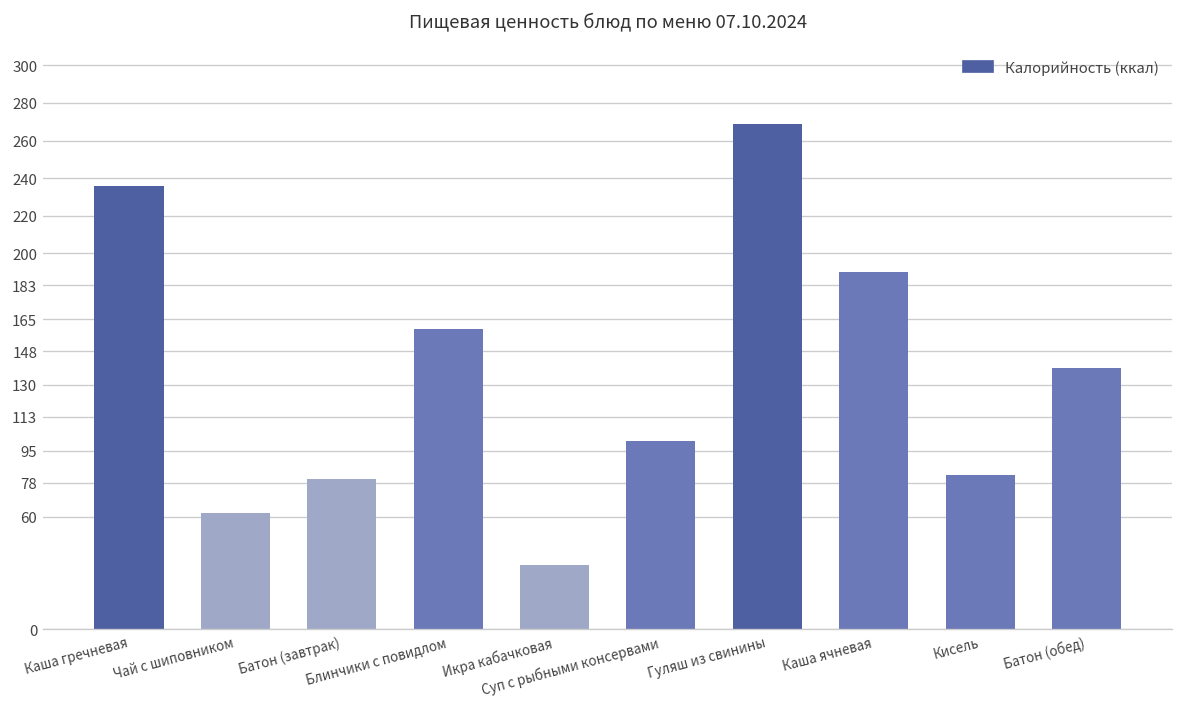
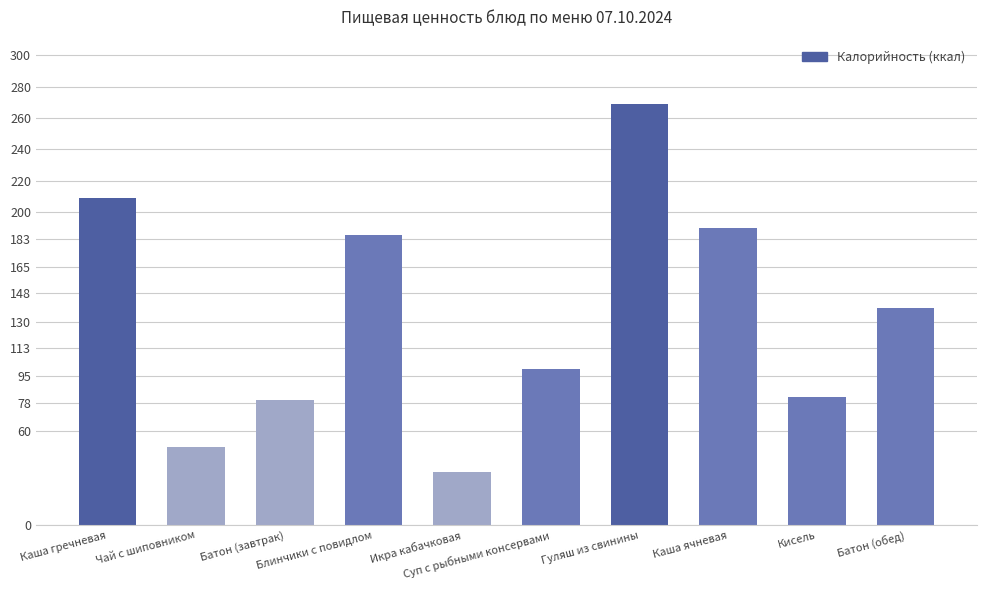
  {
-   "Каша гречневая": 236,
-   "Чай с шиповником": 62,
+   "Каша гречневая": 209,
+   "Чай с шиповником": 50,
    "Батон (завтрак)": 80,
-   "Блинчики с повидлом": 160,
+   "Блинчики с повидлом": 185,
    "Икра кабачковая": 34,
    "Суп с рыбными консервами": 100,
    "Гуляш из свинины": 269,
    "Каша ячневая": 190,
    "Кисель": 82,
    "Батон (обед)": 139
  }
